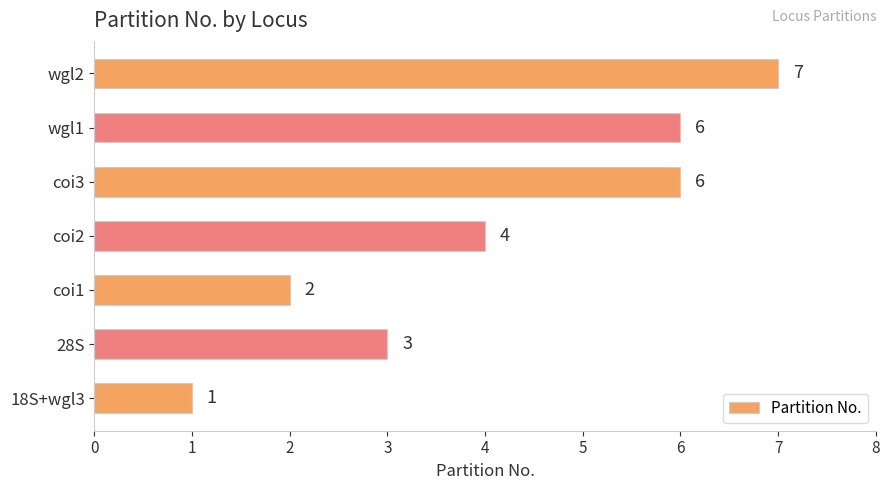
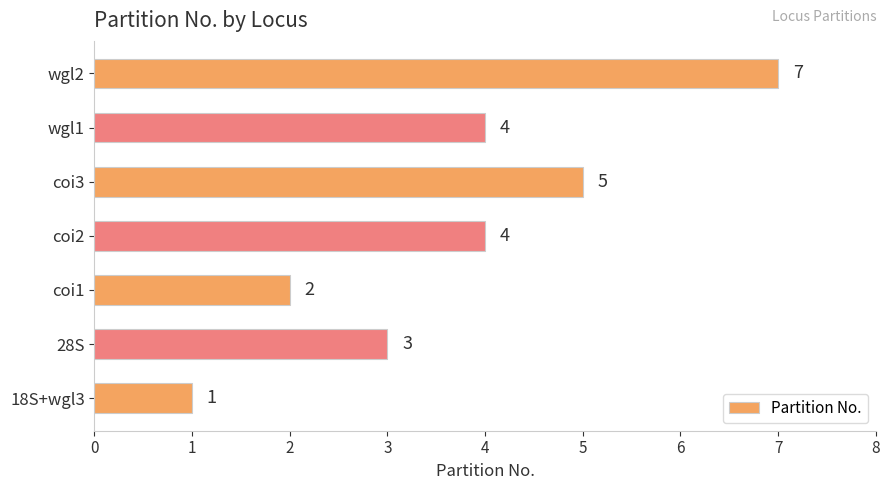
  {
    "wgl2": 7,
-   "wgl1": 6,
-   "coi3": 6,
+   "wgl1": 4,
+   "coi3": 5,
    "coi2": 4,
    "coi1": 2,
    "28S": 3,
    "18S+wgl3": 1
  }
